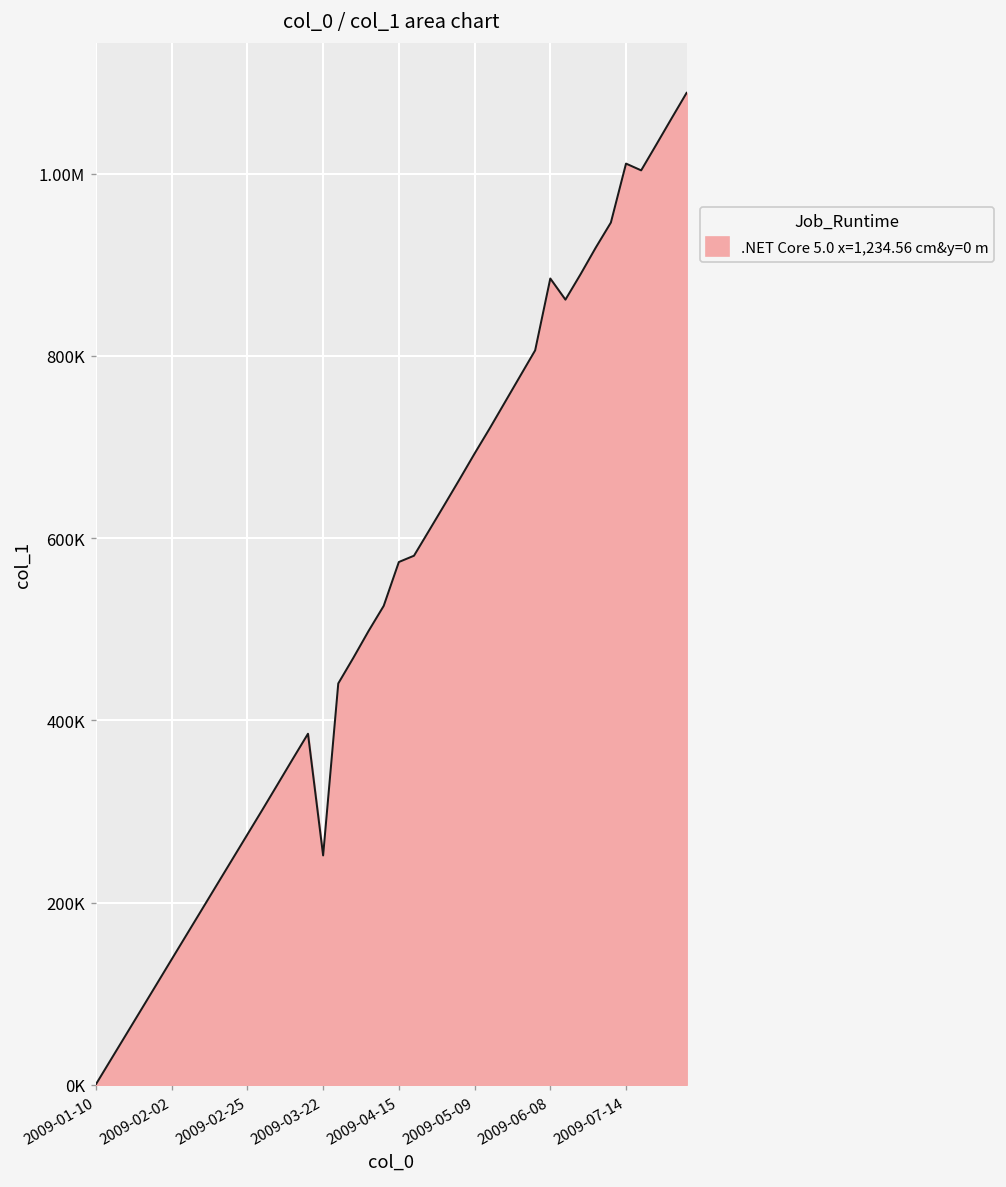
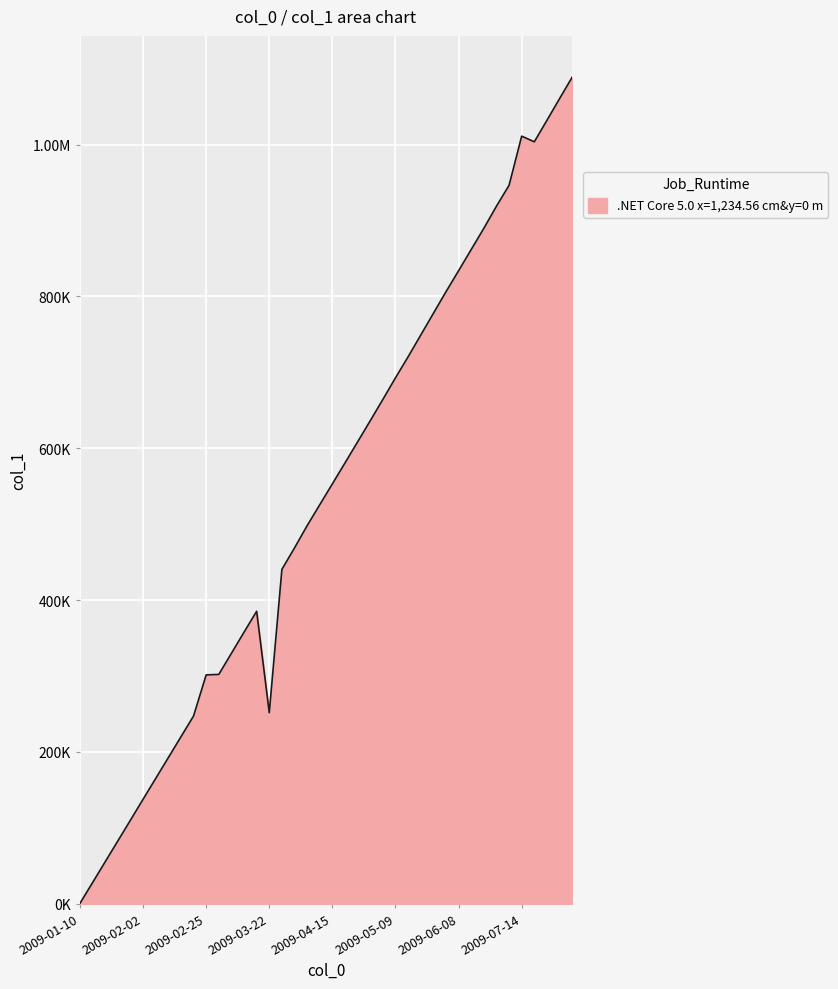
  {
    "2009-01-10": 0,
    "2009-02-02": 140000,
-   "2009-02-25": 270000,
+   "2009-02-25": 300000,
    "2009-03-22": 250000,
-   "2009-04-15": 570000,
+   "2009-04-15": 550000,
    "2009-05-09": 690000,
-   "2009-06-08": 880000,
+   "2009-06-08": 830000,
    "2009-07-14": 1010000
  }
